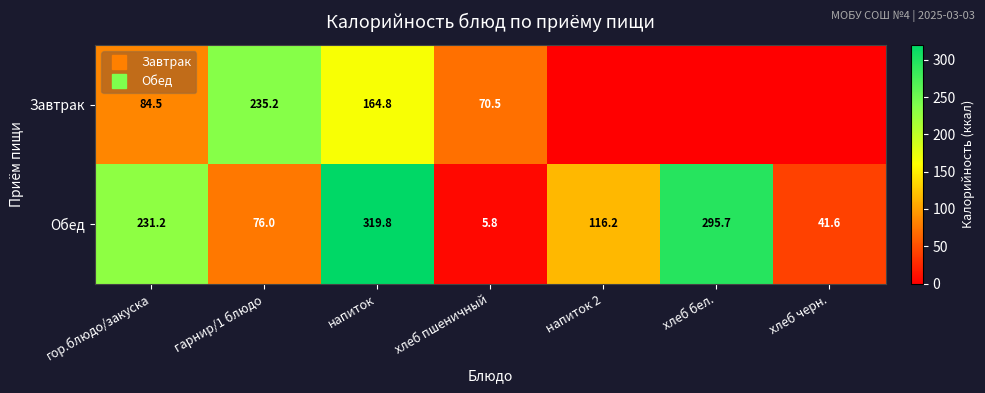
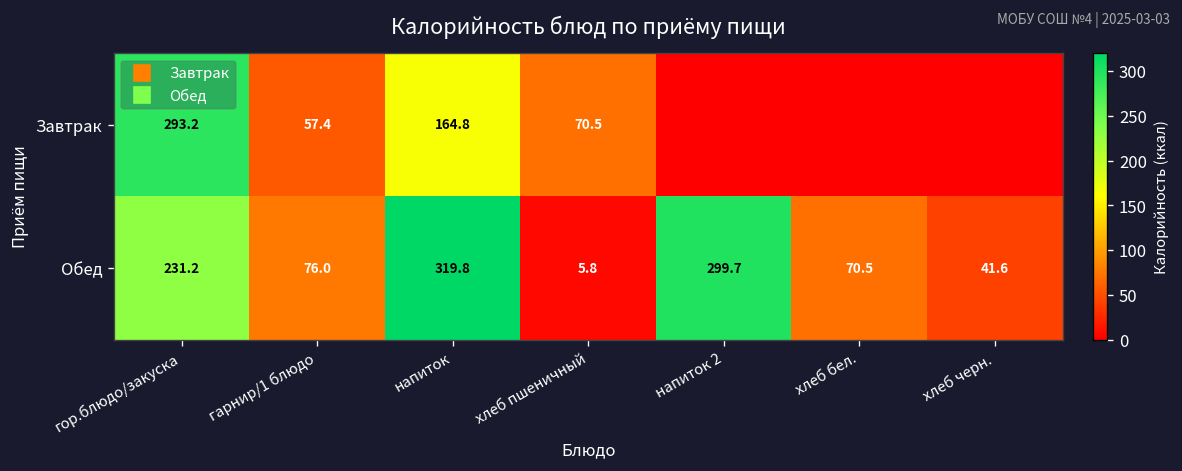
  {
    "Завтрак": {
-     "гор.блюдо/закуска": 84.5,
-     "гарнир/1 блюдо": 235.2,
+     "гор.блюдо/закуска": 293.2,
+     "гарнир/1 блюдо": 57.4,
      "напиток": 164.8,
      "хлеб пшеничный": 70.5
    },
    "Обед": {
      "гор.блюдо/закуска": 231.2,
      "гарнир/1 блюдо": 76.0,
      "напиток": 319.8,
      "хлеб пшеничный": 5.8,
-     "напиток 2": 116.2,
-     "хлеб бел.": 295.7,
+     "напиток 2": 299.7,
+     "хлеб бел.": 70.5,
      "хлеб черн.": 41.6
    }
  }
